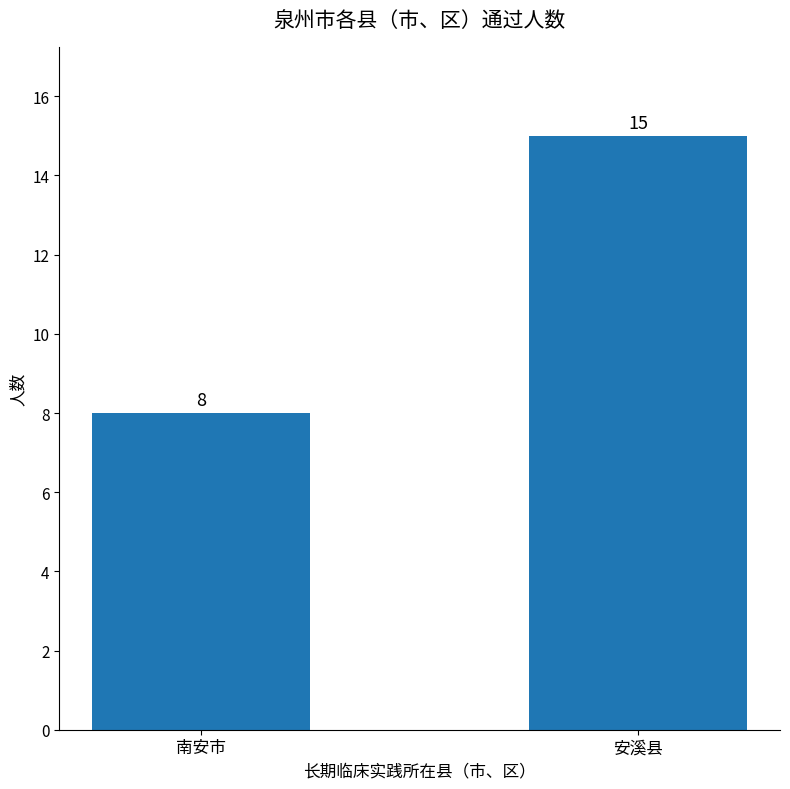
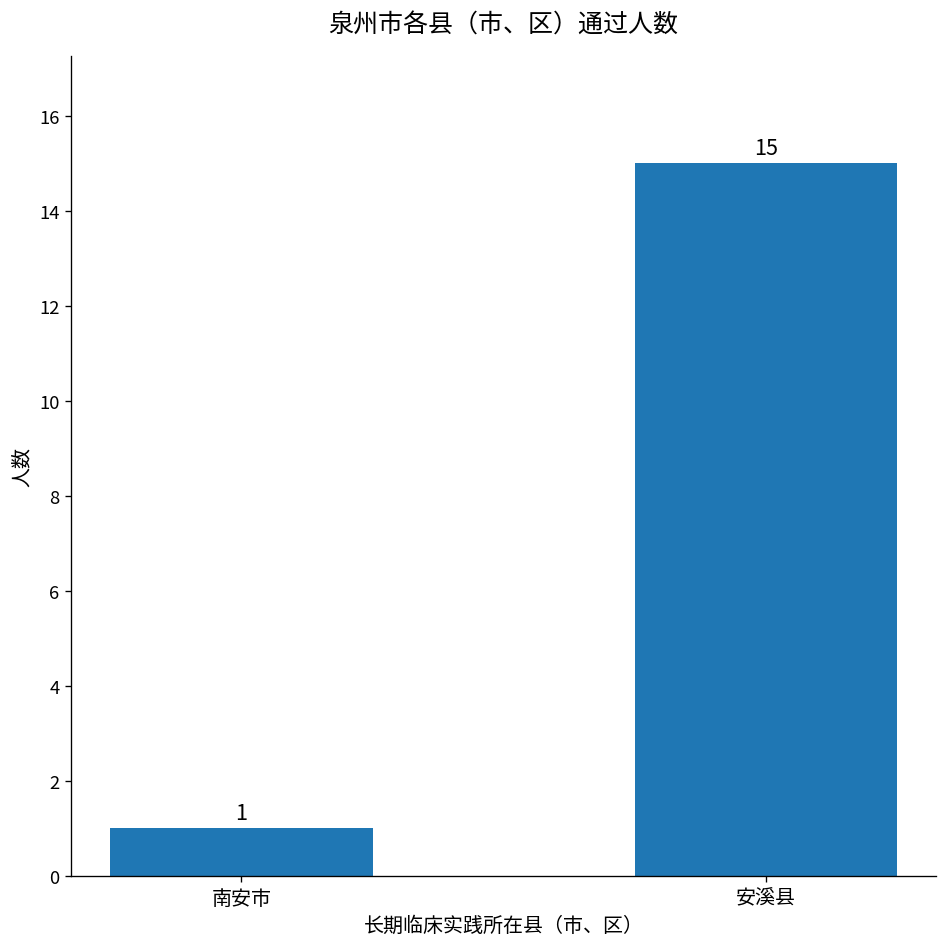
  {
-   "南安市": 8,
+   "南安市": 1,
    "安溪县": 15
  }
